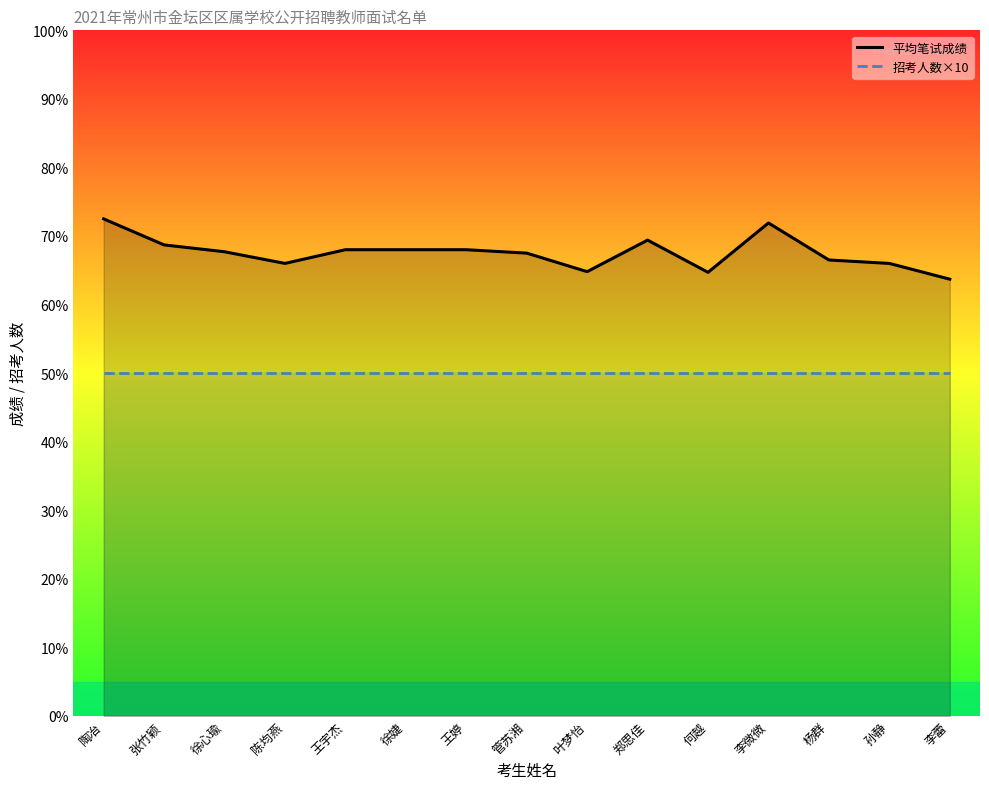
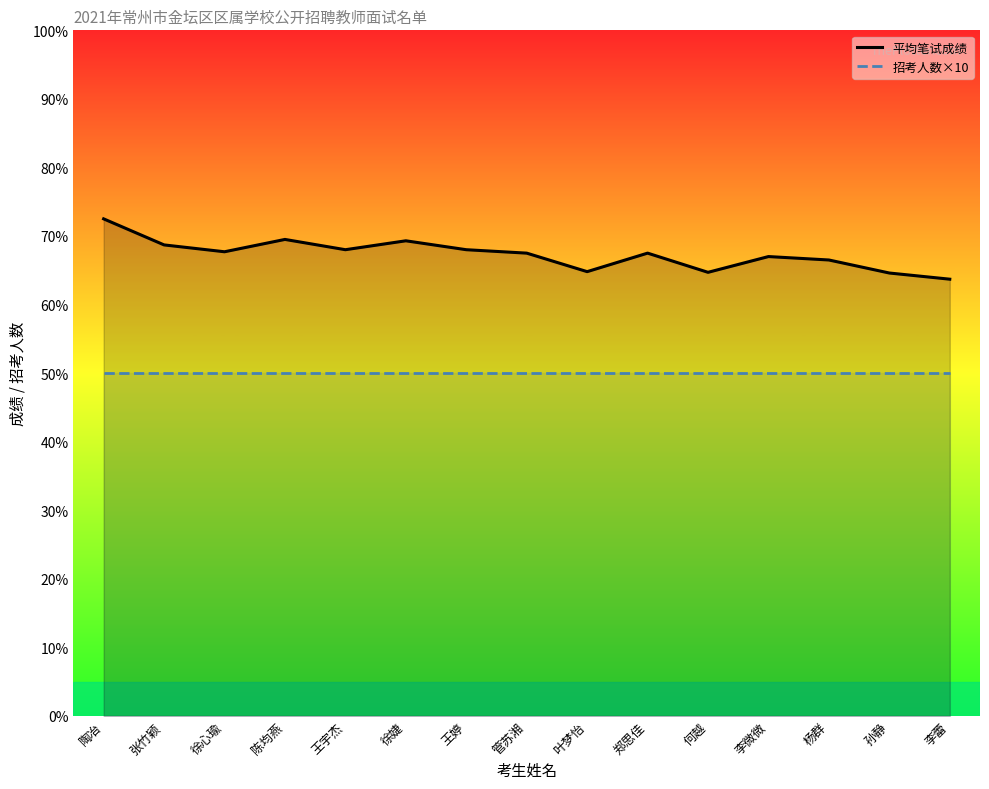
  {
    "平均笔试成绩": {
      "陶冶": "73%",
      "张竹颖": "69%",
      "徐心瑜": "68%",
-     "陈均燕": "66%",
+     "陈均燕": "70%",
      "王宇杰": "68%",
-     "徐婕": "68%",
+     "徐婕": "69%",
      "王婷": "68%",
      "管苏湘": "68%",
      "叶梦怡": "65%",
-     "郑思佳": "69%",
+     "郑思佳": "68%",
      "何越": "65%",
-     "李微微": "72%",
+     "李微微": "67%",
      "杨群": "67%",
-     "孙静": "66%",
+     "孙静": "65%",
      "李蕾": "64%"
    },
    "招考人数×10": {
      "陶冶": "50%",
      "张竹颖": "50%",
      "徐心瑜": "50%",
      "陈均燕": "50%",
      "王宇杰": "50%",
      "徐婕": "50%",
      "王婷": "50%",
      "管苏湘": "50%",
      "叶梦怡": "50%",
      "郑思佳": "50%",
      "何越": "50%",
      "李微微": "50%",
      "杨群": "50%",
      "孙静": "50%",
      "李蕾": "50%"
    }
  }
